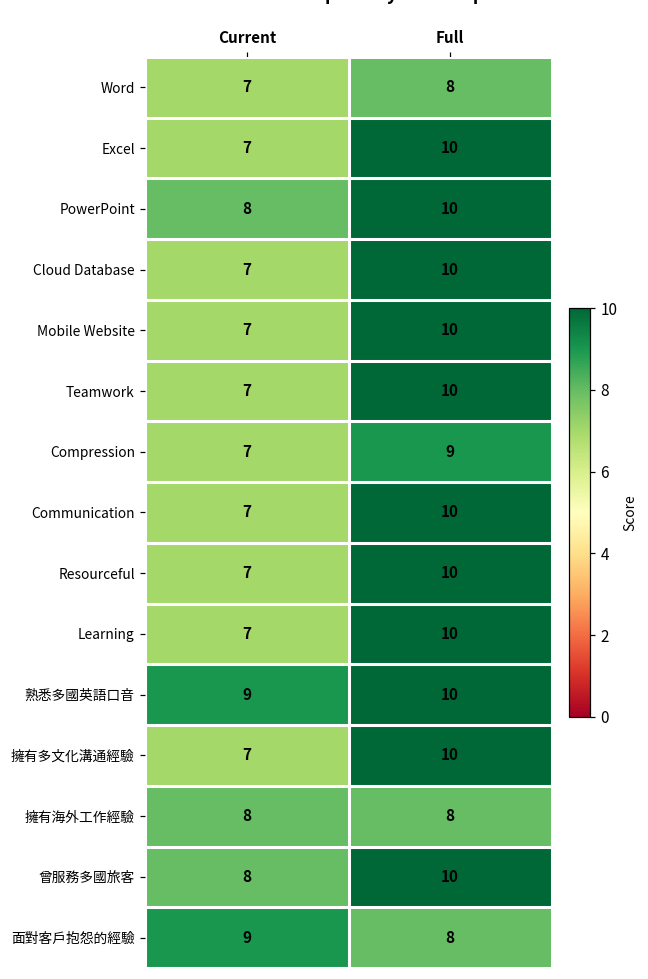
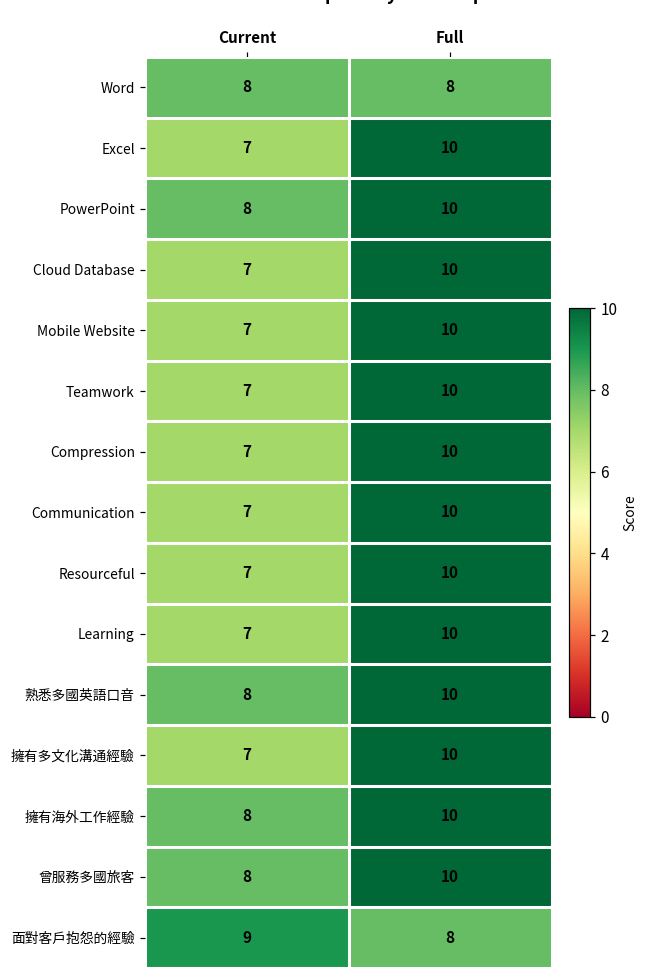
  {
    "Word": {
-     "Current": 7,
+     "Current": 8,
      "Full": 8
    },
    "Excel": {
      "Current": 7,
      "Full": 10
    },
    "PowerPoint": {
      "Current": 8,
      "Full": 10
    },
    "Cloud Database": {
      "Current": 7,
      "Full": 10
    },
    "Mobile Website": {
      "Current": 7,
      "Full": 10
    },
    "Teamwork": {
      "Current": 7,
      "Full": 10
    },
    "Compression": {
      "Current": 7,
-     "Full": 9
+     "Full": 10
    },
    "Communication": {
      "Current": 7,
      "Full": 10
    },
    "Resourceful": {
      "Current": 7,
      "Full": 10
    },
    "Learning": {
      "Current": 7,
      "Full": 10
    },
    "熟悉多國英語口音": {
-     "Current": 9,
+     "Current": 8,
      "Full": 10
    },
    "擁有多文化溝通經驗": {
      "Current": 7,
      "Full": 10
    },
    "擁有海外工作經驗": {
      "Current": 8,
-     "Full": 8
+     "Full": 10
    },
    "曾服務多國旅客": {
      "Current": 8,
      "Full": 10
    },
    "面對客戶抱怨的經驗": {
      "Current": 9,
      "Full": 8
    }
  }
